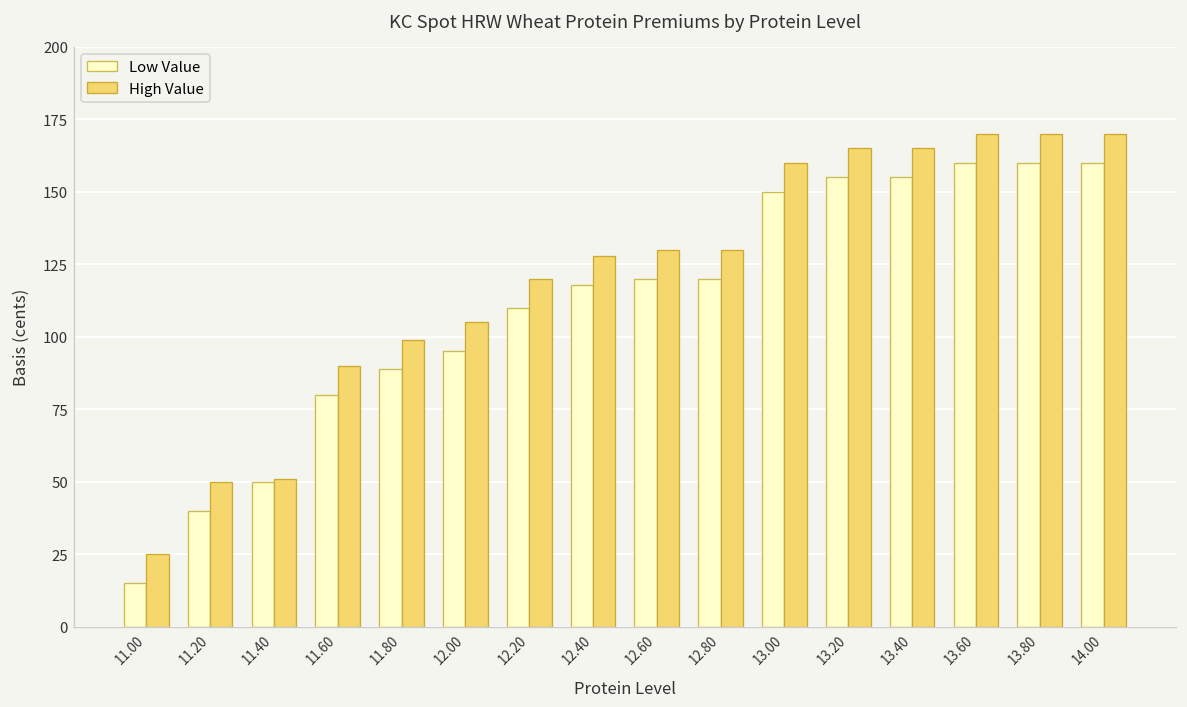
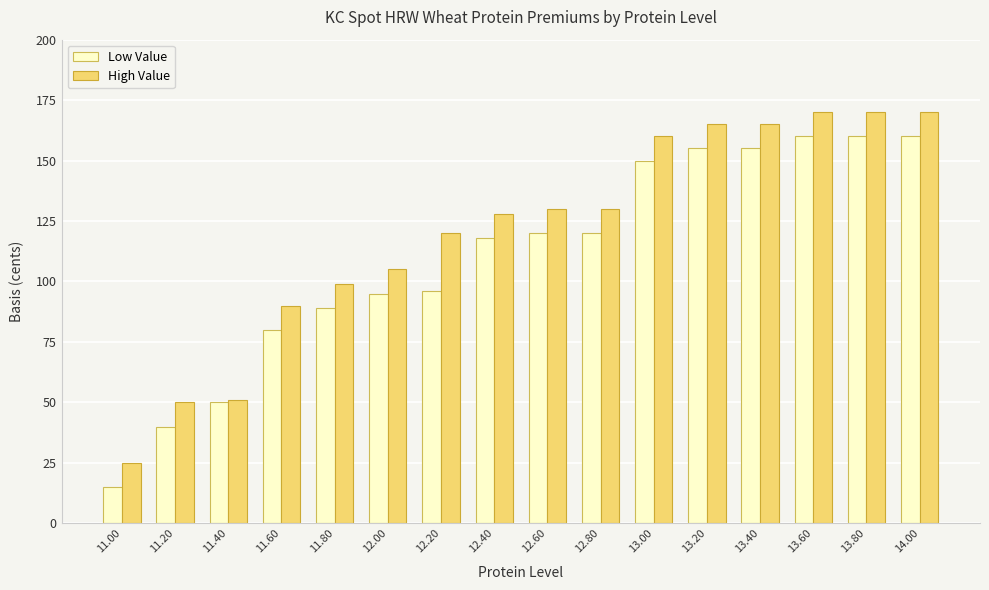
  {
    "Low Value": {
      "11.00": 15,
      "11.20": 40,
      "11.40": 50,
      "11.60": 80,
      "11.80": 89,
      "12.00": 95,
-     "12.20": 110,
+     "12.20": 96,
      "12.40": 118,
      "12.60": 120,
      "12.80": 120,
      "13.00": 150,
      "13.20": 155,
      "13.40": 155,
      "13.60": 160,
      "13.80": 160,
      "14.00": 160
    },
    "High Value": {
      "11.00": 25,
      "11.20": 50,
      "11.40": 51,
      "11.60": 90,
      "11.80": 99,
      "12.00": 105,
      "12.20": 120,
      "12.40": 128,
      "12.60": 130,
      "12.80": 130,
      "13.00": 160,
      "13.20": 165,
      "13.40": 165,
      "13.60": 170,
      "13.80": 170,
      "14.00": 170
    }
  }
